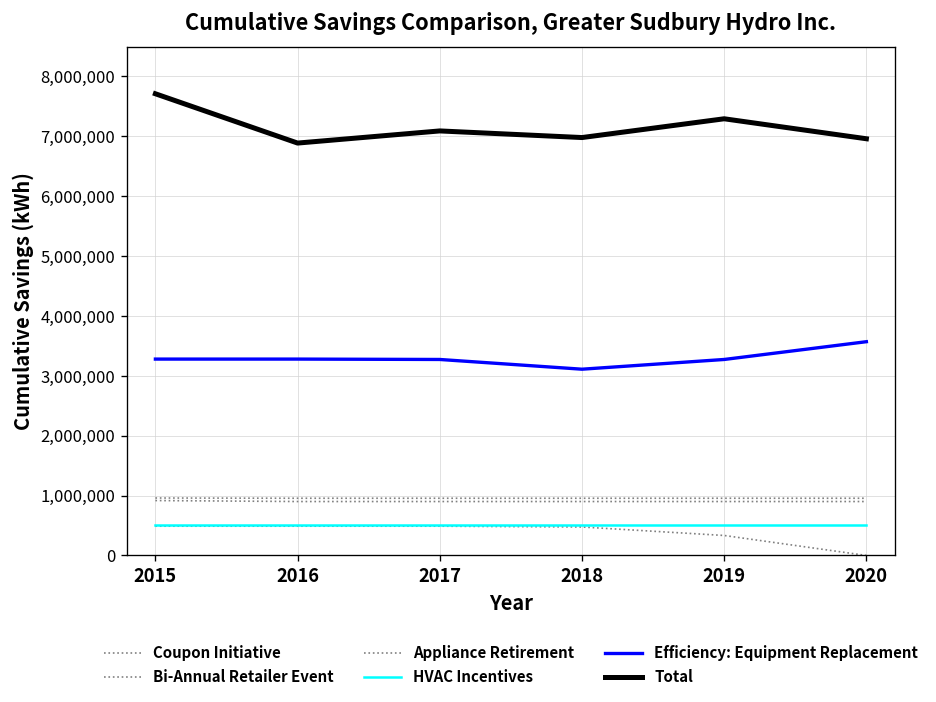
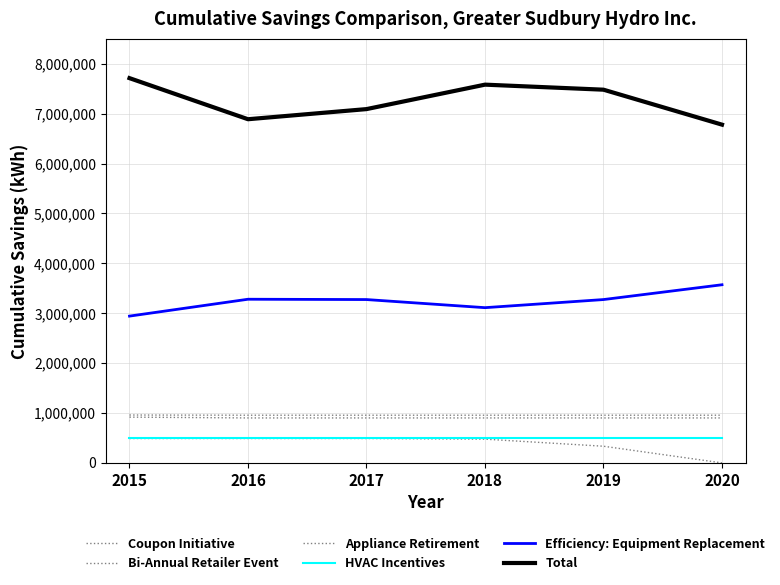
  {
    "HVAC Incentives": {
      "2019": "500,000",
      "2020": "500,000"
    },
    "Efficiency: Equipment Replacement": {
-     "2015": "3,300,000",
+     "2015": "2,900,000",
      "2016": "3,300,000",
      "2017": "3,300,000",
      "2018": "3,100,000",
      "2019": "3,300,000",
      "2020": "3,600,000"
    },
    "Total": {
      "2015": "7,700,000",
      "2016": "6,900,000",
      "2017": "7,100,000",
-     "2018": "7,000,000",
-     "2019": "7,300,000",
-     "2020": "7,000,000"
+     "2018": "7,600,000",
+     "2019": "7,500,000",
+     "2020": "6,800,000"
    }
  }
